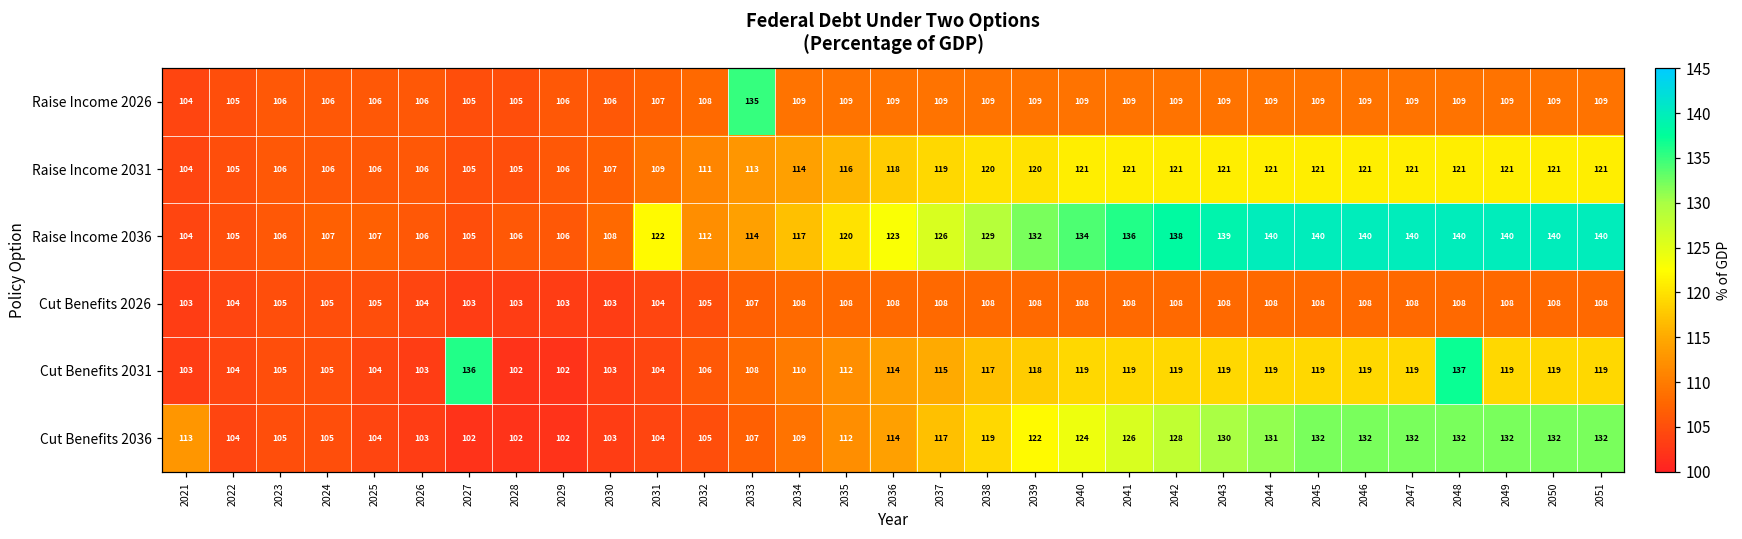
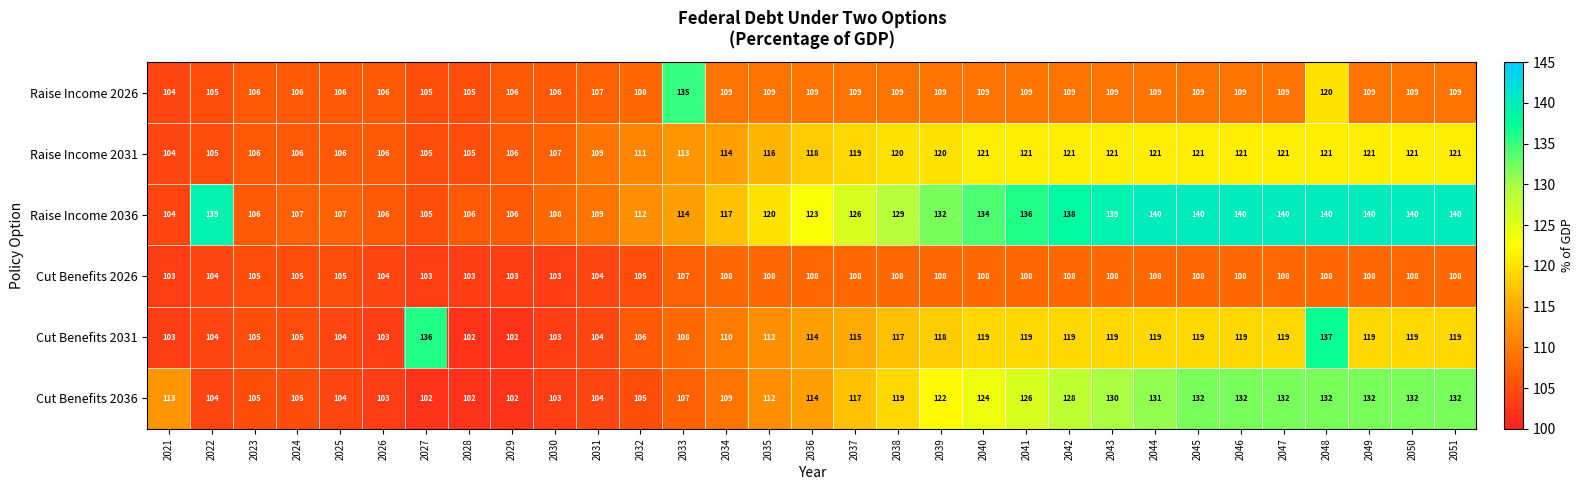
  {
    "Raise Income 2026": {
      "2021": 104,
      "2022": 105,
      "2023": 106,
      "2024": 106,
      "2025": 106,
      "2026": 106,
      "2027": 105,
      "2028": 105,
      "2029": 106,
      "2030": 106,
      "2031": 107,
      "2032": 108,
      "2033": 135,
      "2034": 109,
      "2035": 109,
      "2036": 109,
      "2037": 109,
      "2038": 109,
      "2039": 109,
      "2040": 109,
      "2041": 109,
      "2042": 109,
      "2043": 109,
      "2044": 109,
      "2045": 109,
      "2046": 109,
      "2047": 109,
-     "2048": 109,
+     "2048": 120,
      "2049": 109,
      "2050": 109,
      "2051": 109
    },
    "Raise Income 2031": {
      "2021": 104,
      "2022": 105,
      "2023": 106,
      "2024": 106,
      "2025": 106,
      "2026": 106,
      "2027": 105,
      "2028": 105,
      "2029": 106,
      "2030": 107,
      "2031": 109,
      "2032": 111,
      "2033": 113,
      "2034": 114,
      "2035": 116,
      "2036": 118,
      "2037": 119,
      "2038": 120,
      "2039": 120,
      "2040": 121,
      "2041": 121,
      "2042": 121,
      "2043": 121,
      "2044": 121,
      "2045": 121,
      "2046": 121,
      "2047": 121,
      "2048": 121,
      "2049": 121,
      "2050": 121,
      "2051": 121
    },
    "Raise Income 2036": {
      "2021": 104,
-     "2022": 105,
+     "2022": 139,
      "2023": 106,
      "2024": 107,
      "2025": 107,
      "2026": 106,
      "2027": 105,
      "2028": 106,
      "2029": 106,
      "2030": 108,
-     "2031": 122,
+     "2031": 109,
      "2032": 112,
      "2033": 114,
      "2034": 117,
      "2035": 120,
      "2036": 123,
      "2037": 126,
      "2038": 129,
      "2039": 132,
      "2040": 134,
      "2041": 136,
      "2042": 138,
      "2043": 139,
      "2044": 140,
      "2045": 140,
      "2046": 140,
      "2047": 140,
      "2048": 140,
      "2049": 140,
      "2050": 140,
      "2051": 140
    },
    "Cut Benefits 2026": {
      "2021": 103,
      "2022": 104,
      "2023": 105,
      "2024": 105,
      "2025": 105,
      "2026": 104,
      "2027": 103,
      "2028": 103,
      "2029": 103,
      "2030": 103,
      "2031": 104,
      "2032": 105,
      "2033": 107,
      "2034": 108,
      "2035": 108,
      "2036": 108,
      "2037": 108,
      "2038": 108,
      "2039": 108,
      "2040": 108,
      "2041": 108,
      "2042": 108,
      "2043": 108,
      "2044": 108,
      "2045": 108,
      "2046": 108,
      "2047": 108,
      "2048": 108,
      "2049": 108,
      "2050": 108,
      "2051": 108
    },
    "Cut Benefits 2031": {
      "2021": 103,
      "2022": 104,
      "2023": 105,
      "2024": 105,
      "2025": 104,
      "2026": 103,
      "2027": 136,
      "2028": 102,
      "2029": 102,
      "2030": 103,
      "2031": 104,
      "2032": 106,
      "2033": 108,
      "2034": 110,
      "2035": 112,
      "2036": 114,
      "2037": 115,
      "2038": 117,
      "2039": 118,
      "2040": 119,
      "2041": 119,
      "2042": 119,
      "2043": 119,
      "2044": 119,
      "2045": 119,
      "2046": 119,
      "2047": 119,
      "2048": 137,
      "2049": 119,
      "2050": 119,
      "2051": 119
    },
    "Cut Benefits 2036": {
      "2021": 113,
      "2022": 104,
      "2023": 105,
      "2024": 105,
      "2025": 104,
      "2026": 103,
      "2027": 102,
      "2028": 102,
      "2029": 102,
      "2030": 103,
      "2031": 104,
      "2032": 105,
      "2033": 107,
      "2034": 109,
      "2035": 112,
      "2036": 114,
      "2037": 117,
      "2038": 119,
      "2039": 122,
      "2040": 124,
      "2041": 126,
      "2042": 128,
      "2043": 130,
      "2044": 131,
      "2045": 132,
      "2046": 132,
      "2047": 132,
      "2048": 132,
      "2049": 132,
      "2050": 132,
      "2051": 132
    }
  }
